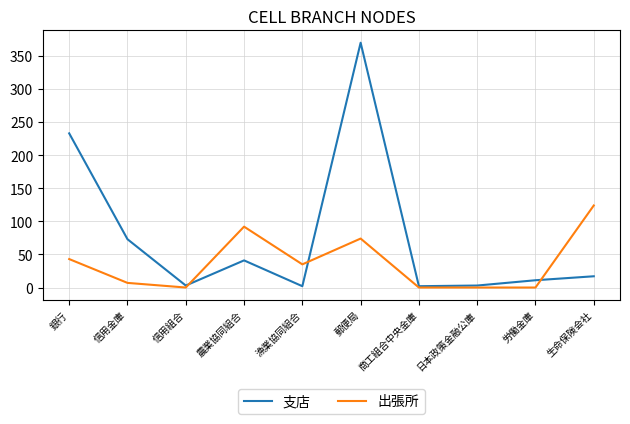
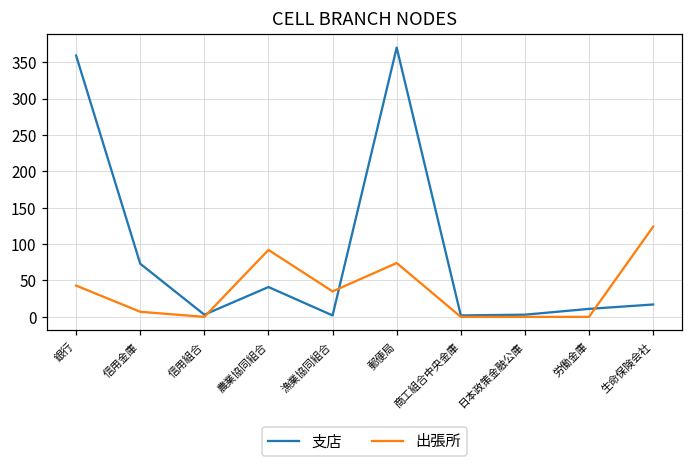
  {
    "支店": {
-     "銀行": 230,
+     "銀行": 360,
      "信用金庫": 70,
      "農業協同組合": 40,
      "漁業協同組合": 0,
      "郵便局": 370,
      "労働金庫": 10,
      "生命保険会社": 20
    },
    "出張所": {
      "銀行": 40,
      "信用金庫": 10,
      "農業協同組合": 90,
      "漁業協同組合": 40,
      "郵便局": 70,
      "労働金庫": 0,
      "生命保険会社": 120
    }
  }
